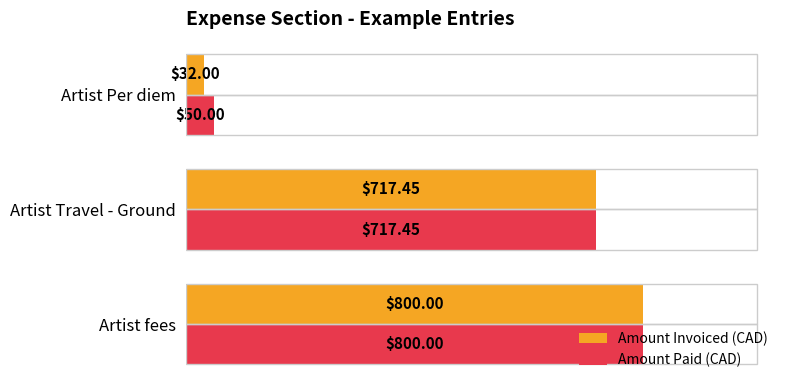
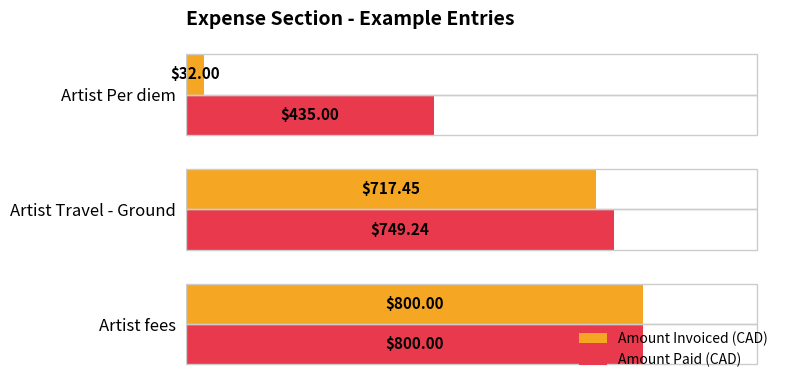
  {
    "Amount Invoiced (CAD)": {
      "Artist Per diem": "$32.00",
      "Artist Travel - Ground": "$717.45",
      "Artist fees": "$800.00"
    },
    "Amount Paid (CAD)": {
-     "Artist Per diem": "$50.00",
-     "Artist Travel - Ground": "$717.45",
+     "Artist Per diem": "$435.00",
+     "Artist Travel - Ground": "$749.24",
      "Artist fees": "$800.00"
    }
  }
